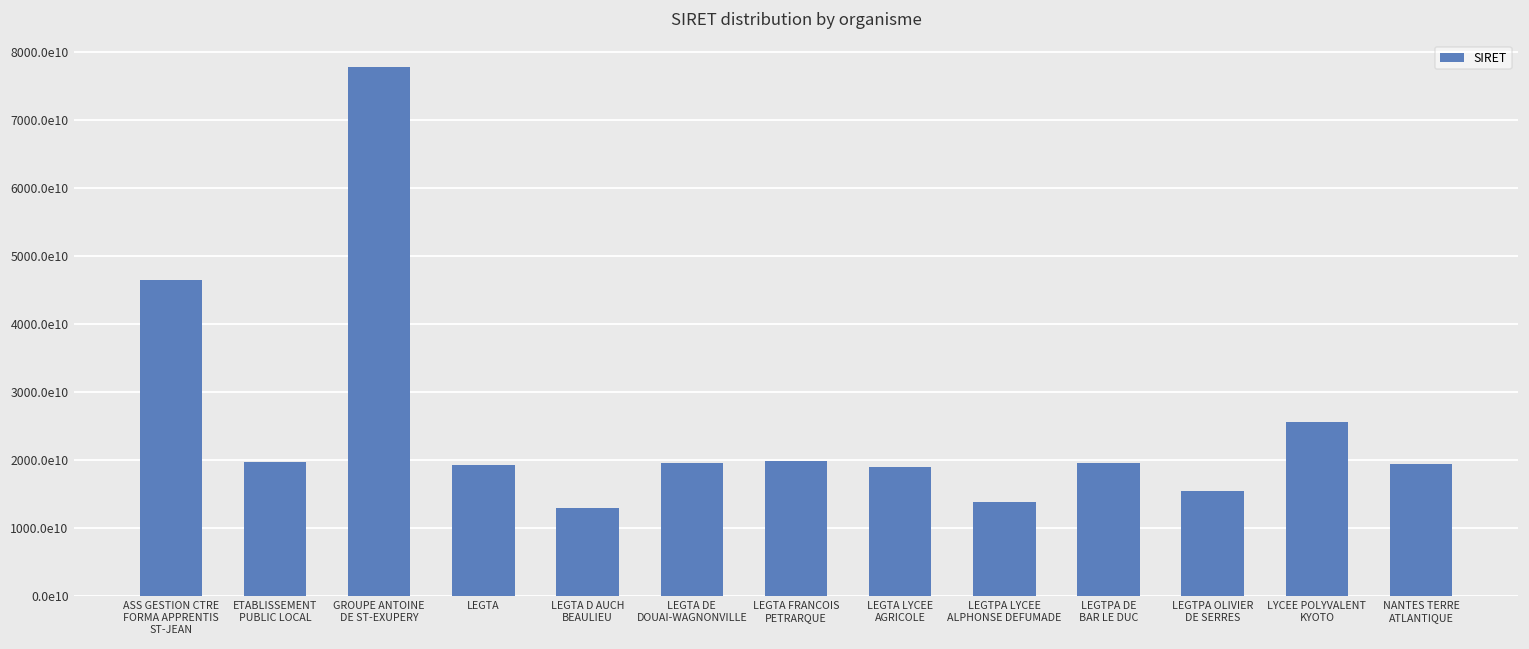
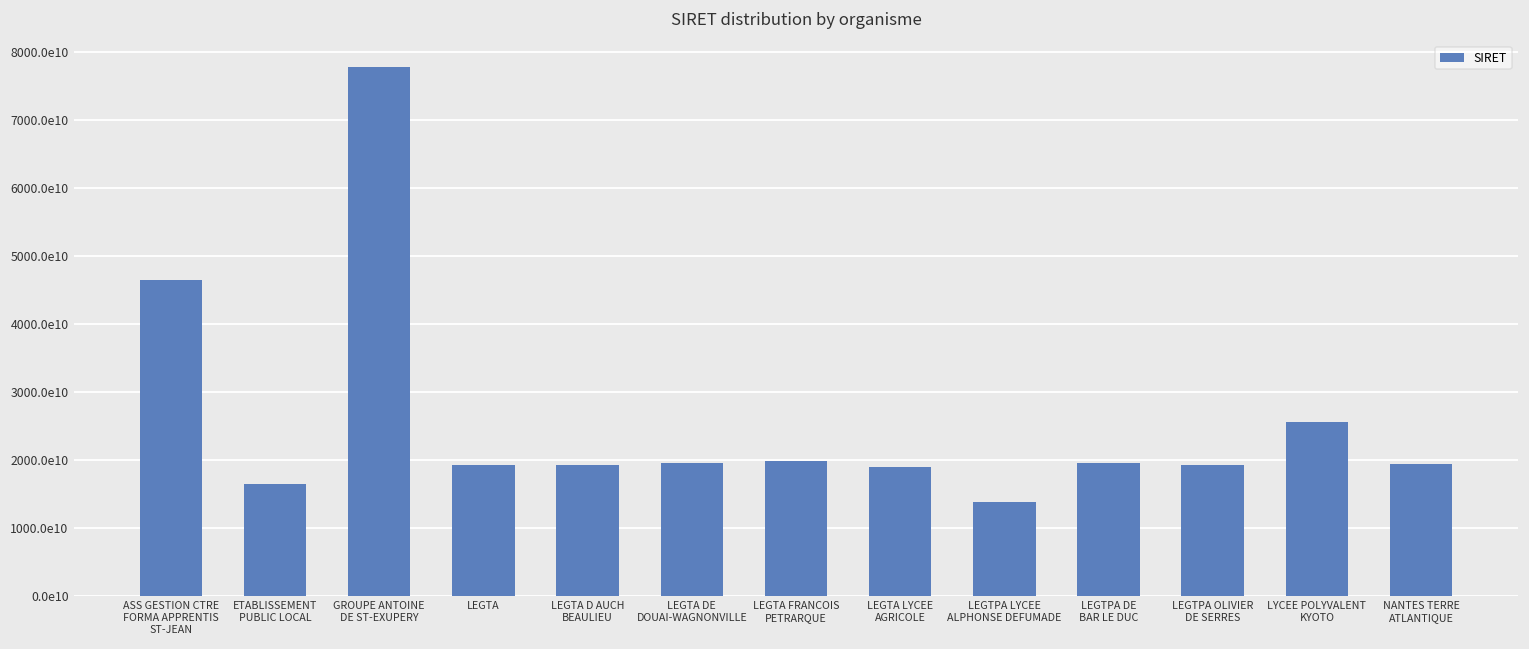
  {
    "ASS GESTION CTRE FORMA APPRENTIS ST-JEAN": 46000000000000,
-   "ETABLISSEMENT PUBLIC LOCAL": 20000000000000,
+   "ETABLISSEMENT PUBLIC LOCAL": 17000000000000,
    "GROUPE ANTOINE DE ST-EXUPERY": 78000000000000,
    "LEGTA": 19000000000000,
-   "LEGTA D AUCH BEAULIEU": 13000000000000,
+   "LEGTA D AUCH BEAULIEU": 19000000000000,
    "LEGTA DE DOUAI-WAGNONVILLE": 20000000000000,
    "LEGTA FRANCOIS PETRARQUE": 20000000000000,
    "LEGTA LYCEE AGRICOLE": 19000000000000,
    "LEGTPA LYCEE ALPHONSE DEFUMADE": 14000000000000,
    "LEGTPA DE BAR LE DUC": 20000000000000,
-   "LEGTPA OLIVIER DE SERRES": 16000000000000,
+   "LEGTPA OLIVIER DE SERRES": 19000000000000,
    "LYCEE POLYVALENT KYOTO": 26000000000000,
    "NANTES TERRE ATLANTIQUE": 19000000000000
  }
